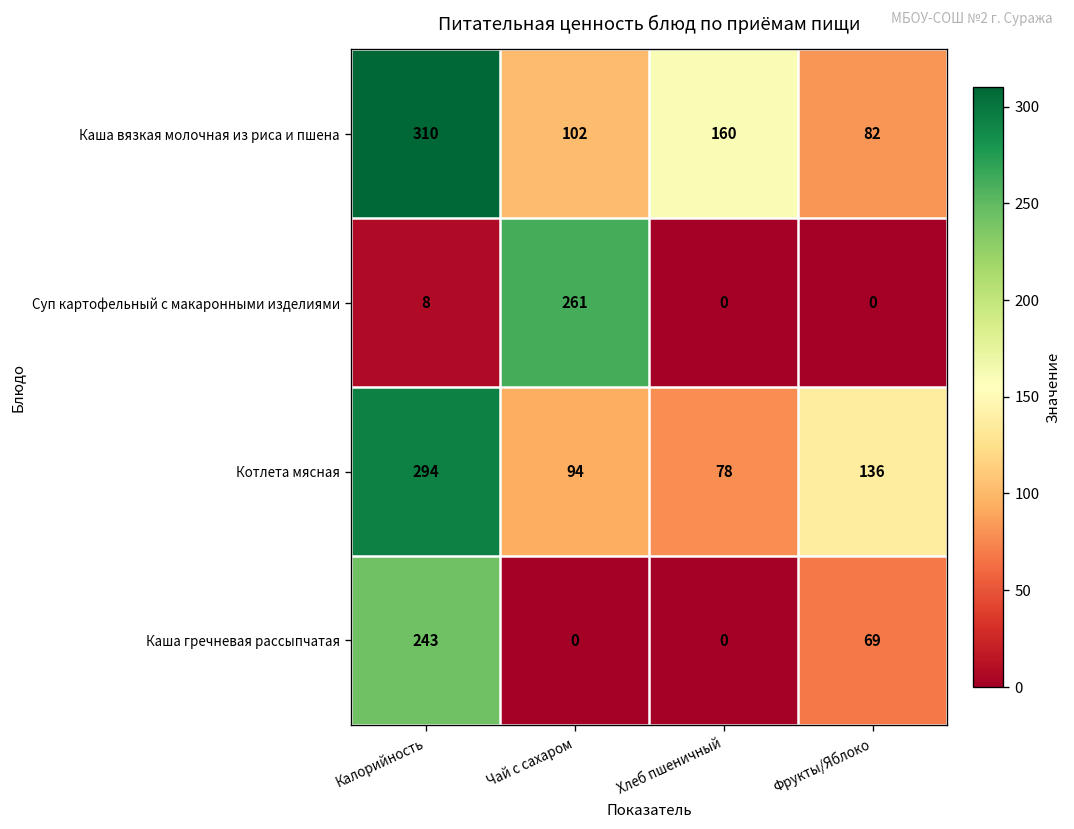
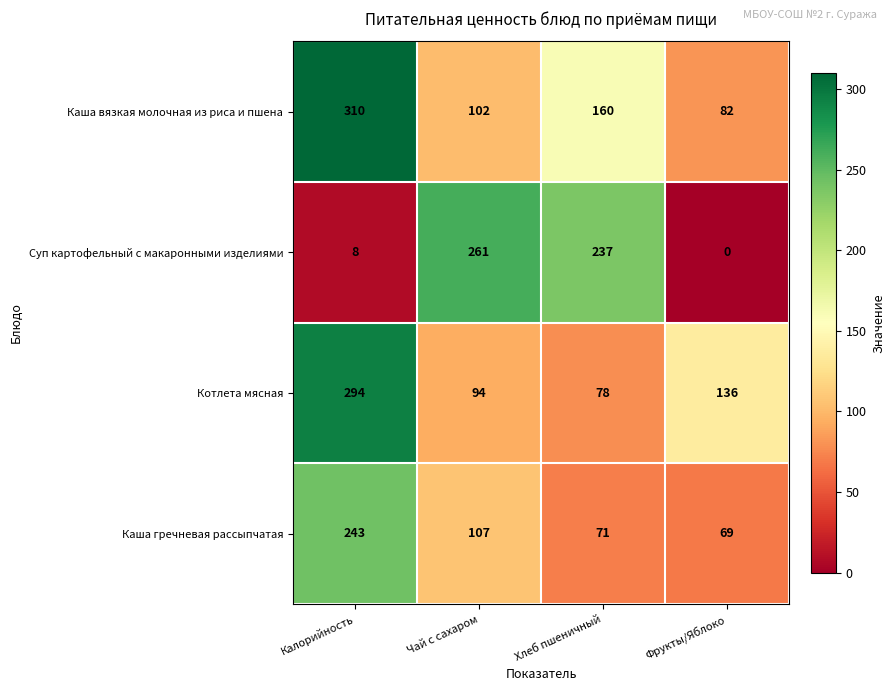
  {
    "Каша вязкая молочная из риса и пшена": {
      "Калорийность": 310,
      "Чай с сахаром": 102,
      "Хлеб пшеничный": 160,
      "Фрукты/Яблоко": 82
    },
    "Суп картофельный с макаронными изделиями": {
      "Калорийность": 8,
      "Чай с сахаром": 261,
-     "Хлеб пшеничный": 0,
+     "Хлеб пшеничный": 237,
      "Фрукты/Яблоко": 0
    },
    "Котлета мясная": {
      "Калорийность": 294,
      "Чай с сахаром": 94,
      "Хлеб пшеничный": 78,
      "Фрукты/Яблоко": 136
    },
    "Каша гречневая рассыпчатая": {
      "Калорийность": 243,
-     "Чай с сахаром": 0,
-     "Хлеб пшеничный": 0,
+     "Чай с сахаром": 107,
+     "Хлеб пшеничный": 71,
      "Фрукты/Яблоко": 69
    }
  }
